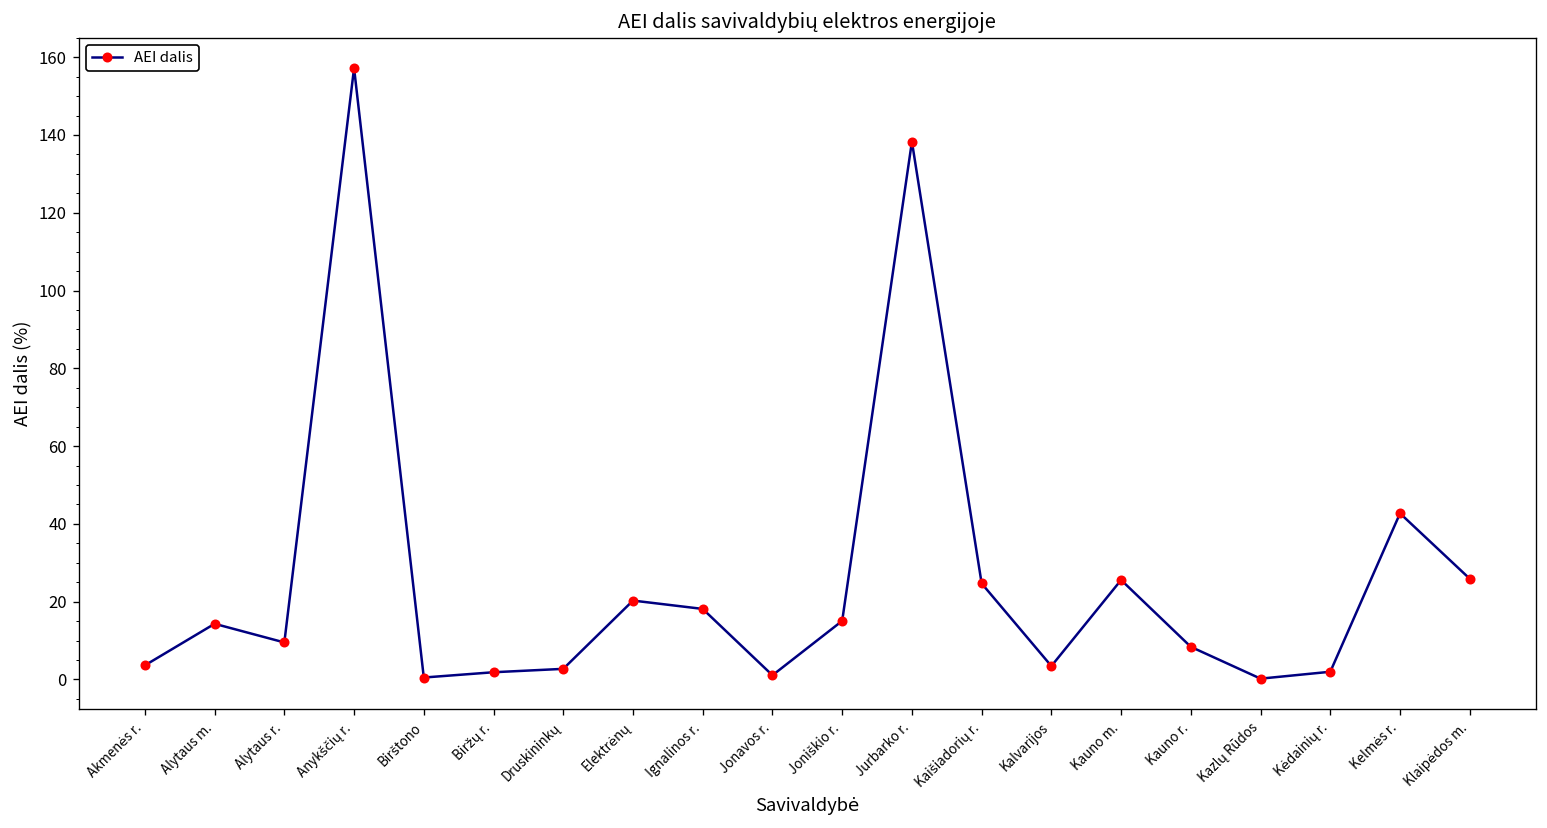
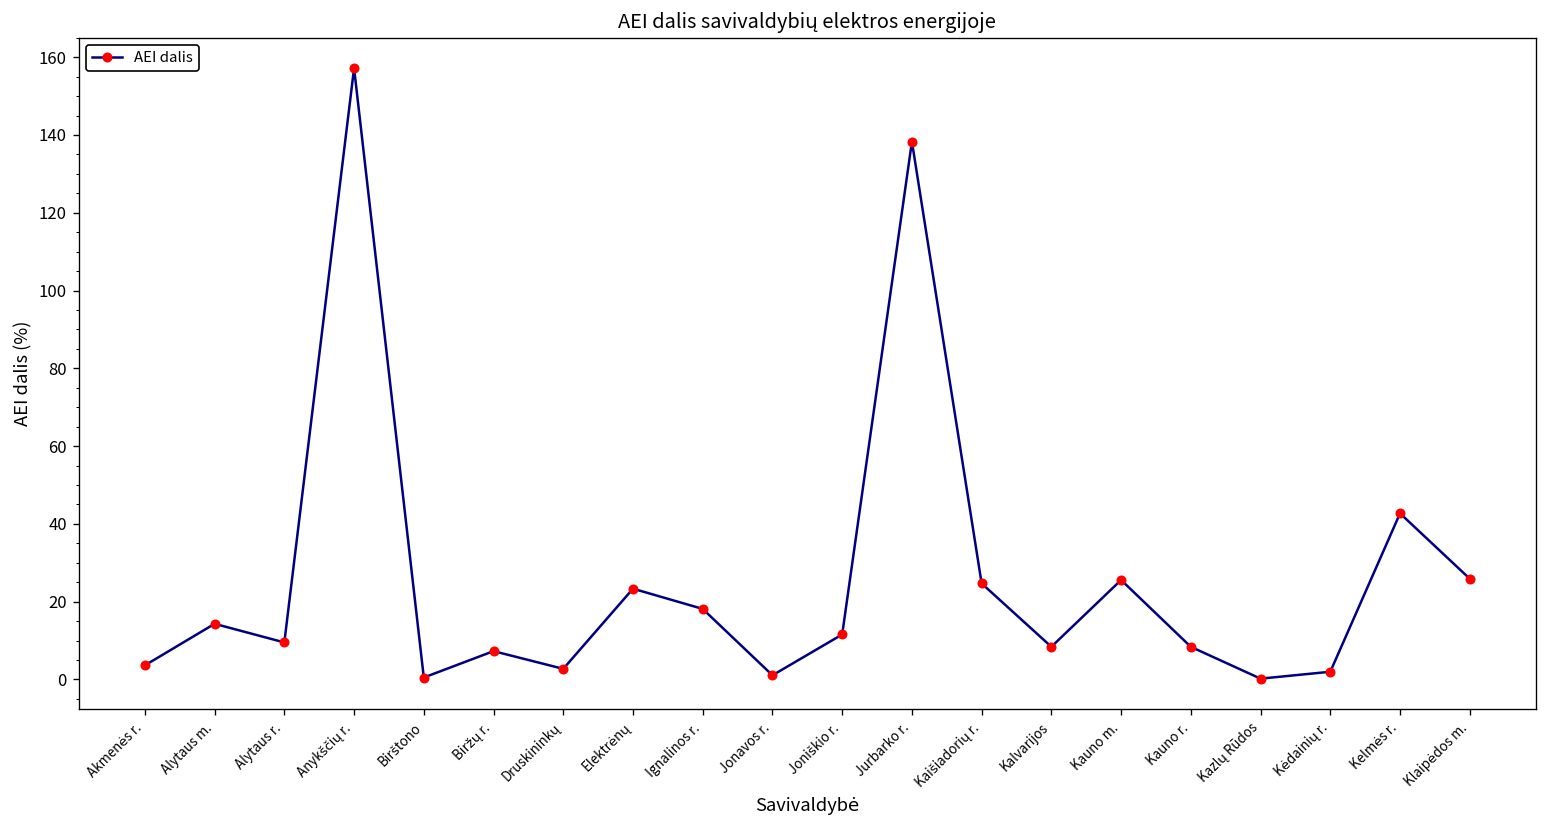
  {
    "Akmenės r.": 4,
    "Alytaus m.": 14,
    "Alytaus r.": 10,
    "Anykščių r.": 157,
    "Birštono": 0,
-   "Biržų r.": 2,
+   "Biržų r.": 7,
    "Druskininkų": 3,
-   "Elektrėnų": 20,
+   "Elektrėnų": 23,
    "Ignalinos r.": 18,
    "Jonavos r.": 1,
-   "Joniškio r.": 15,
+   "Joniškio r.": 12,
    "Jurbarko r.": 138,
    "Kaišiadorių r.": 25,
-   "Kalvarijos": 3,
+   "Kalvarijos": 8,
    "Kauno m.": 26,
    "Kauno r.": 8,
    "Kazlų Rūdos": 0,
    "Kėdainių r.": 2,
    "Kelmės r.": 43,
    "Klaipėdos m.": 26
  }
